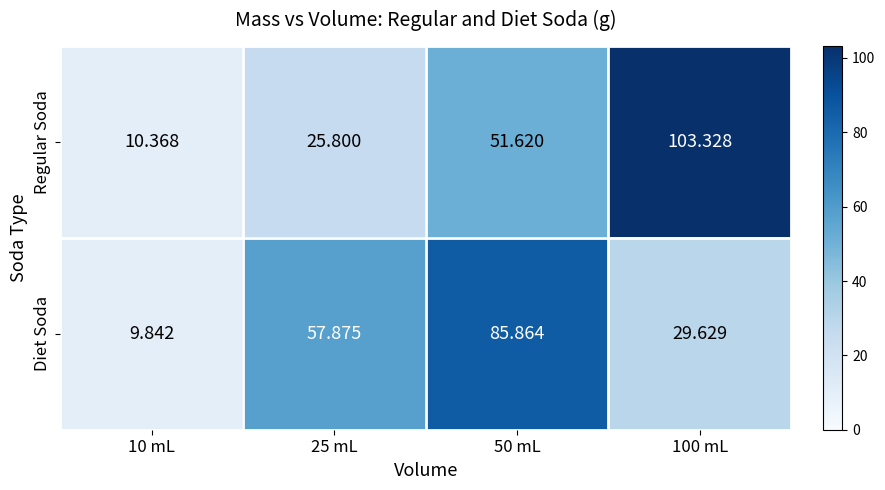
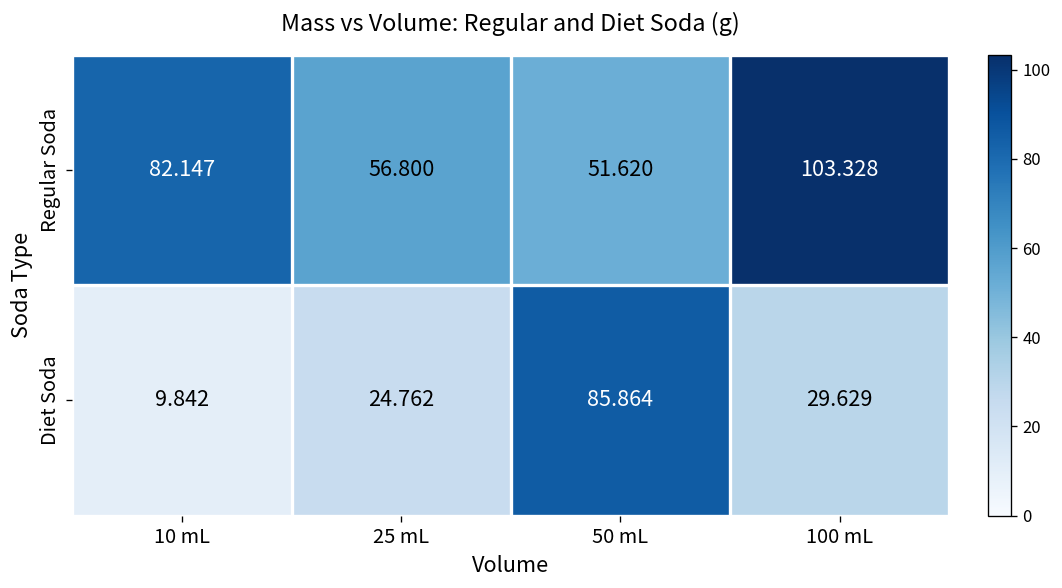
  {
    "Regular Soda": {
-     "10 mL": 10.368,
-     "25 mL": 25.800,
+     "10 mL": 82.147,
+     "25 mL": 56.800,
      "50 mL": 51.620,
      "100 mL": 103.328
    },
    "Diet Soda": {
      "10 mL": 9.842,
-     "25 mL": 57.875,
+     "25 mL": 24.762,
      "50 mL": 85.864,
      "100 mL": 29.629
    }
  }
